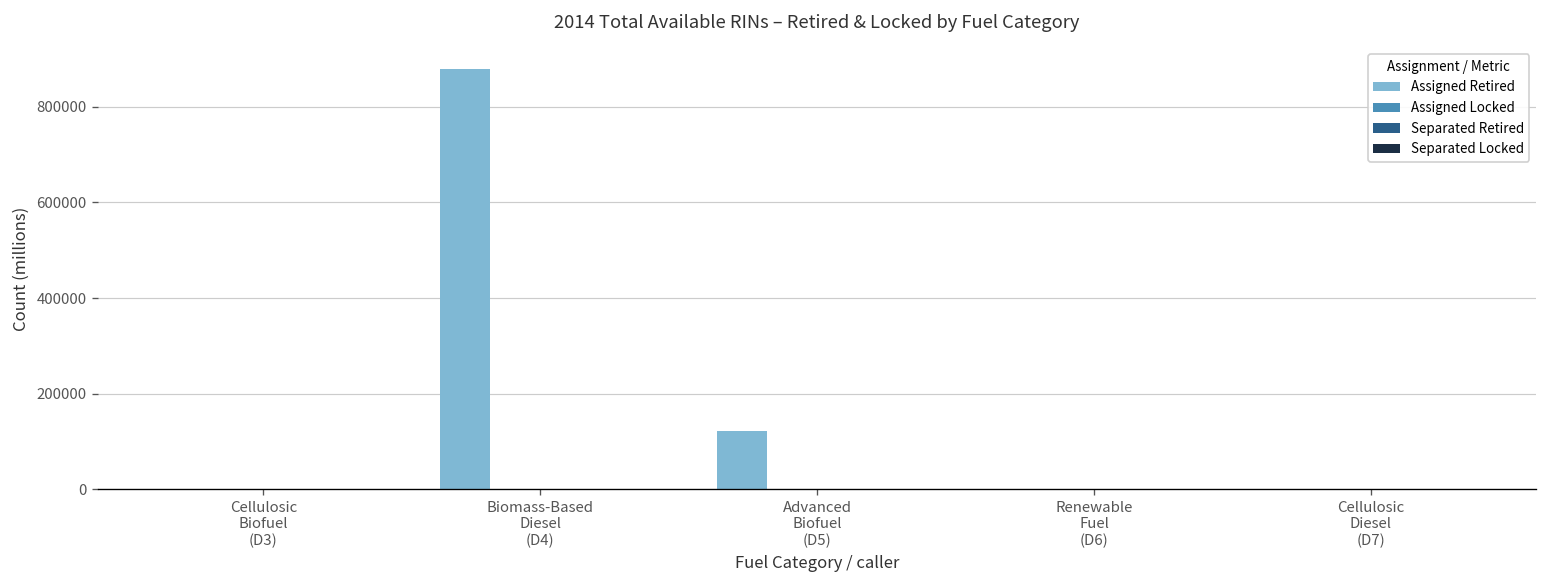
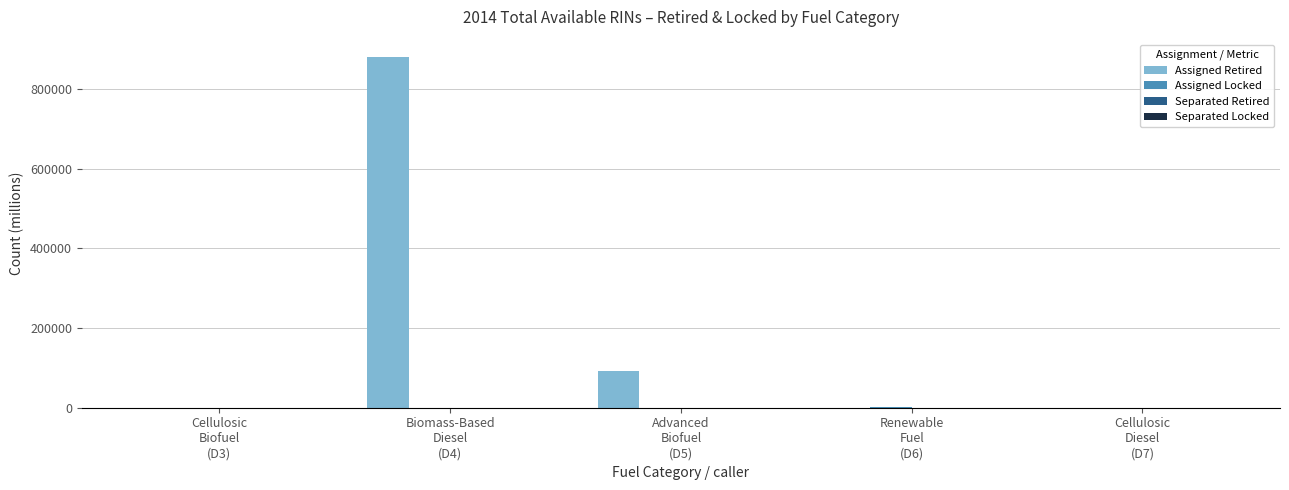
  {
    "Assigned Retired": {
      "Biomass-Based Diesel (D4)": 880000,
-     "Advanced Biofuel (D5)": 120000
+     "Advanced Biofuel (D5)": 90000
    },
    "Assigned Locked": {
      "Cellulosic Biofuel (D3)": 0,
      "Cellulosic Diesel (D7)": 0
    },
    "Separated Retired": {
      "Cellulosic Diesel (D7)": 0
    },
    "Separated Locked": {
      "Cellulosic Diesel (D7)": 0
    }
  }
